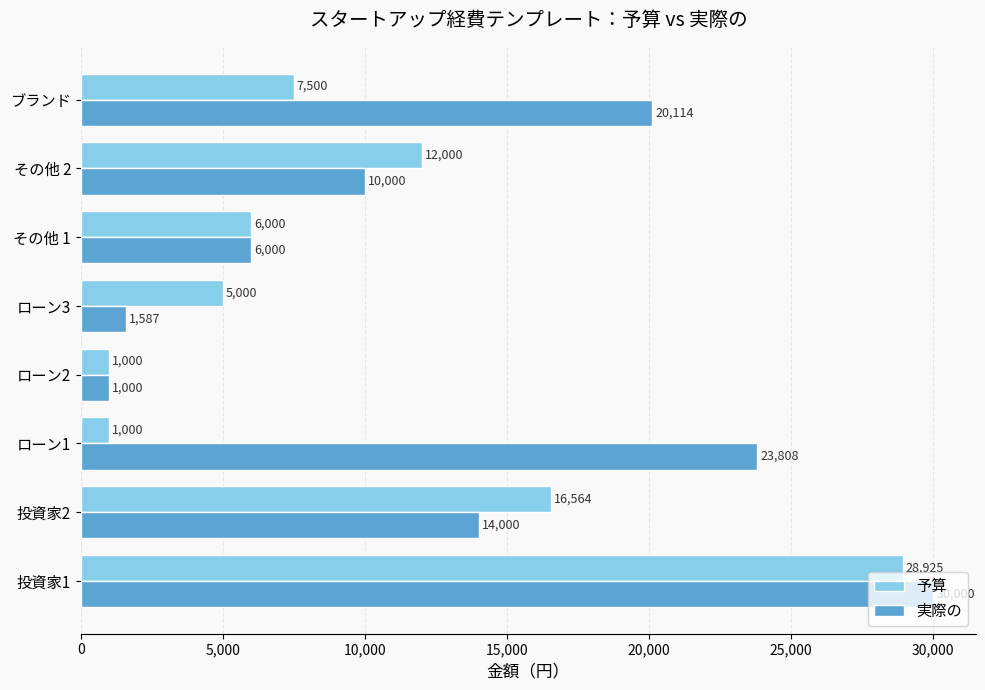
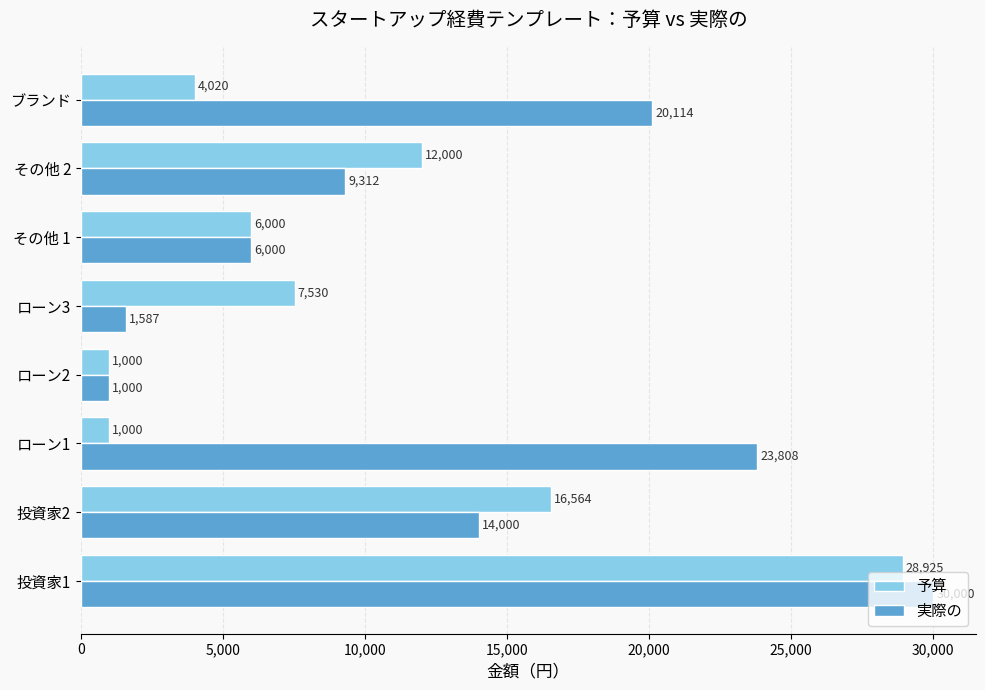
  {
    "予算": {
-     "ブランド": "7,500",
+     "ブランド": "4,020",
      "その他 2": "12,000",
      "その他 1": "6,000",
-     "ローン3": "5,000",
+     "ローン3": "7,530",
      "ローン2": "1,000",
      "ローン1": "1,000",
      "投資家2": "16,564"
    },
    "実際の": {
      "ブランド": "20,114",
-     "その他 2": "10,000",
+     "その他 2": "9,312",
      "その他 1": "6,000",
      "ローン3": "1,587",
      "ローン2": "1,000",
      "ローン1": "23,808",
      "投資家2": "14,000"
    }
  }
